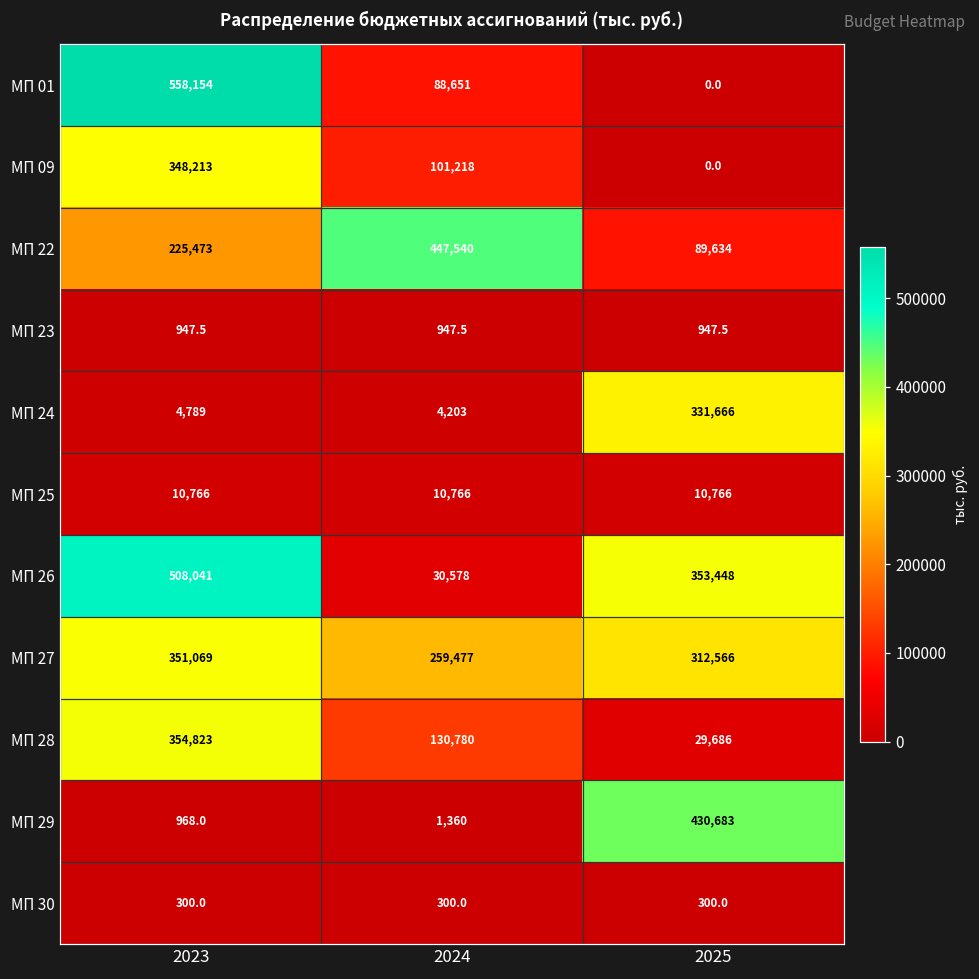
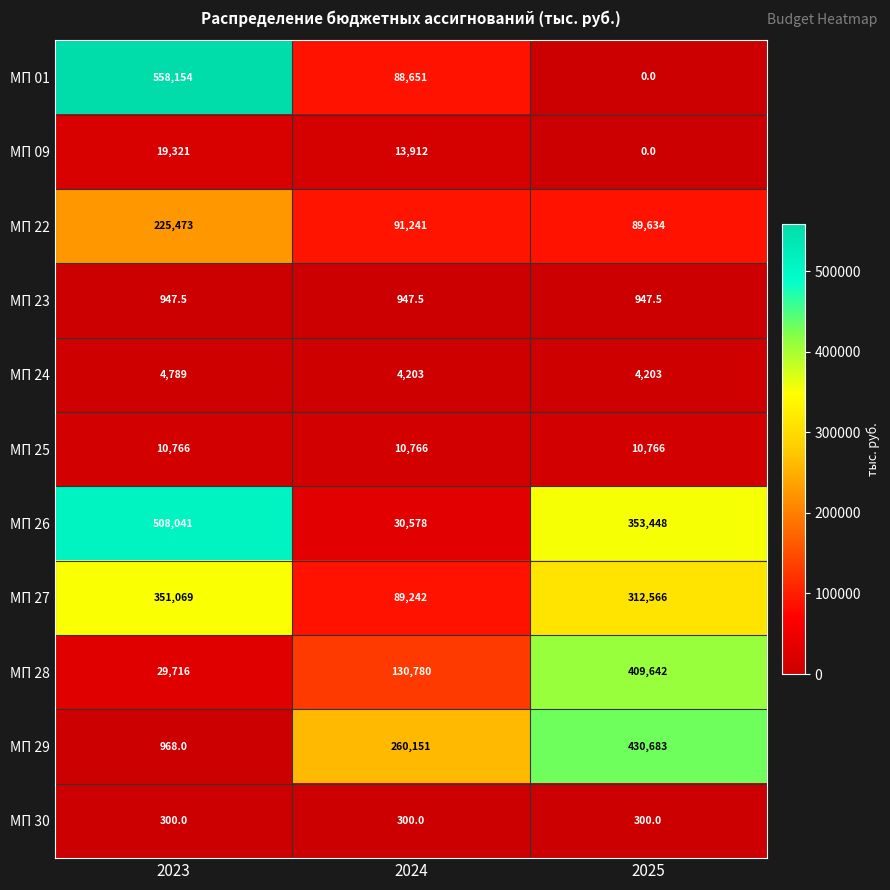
  {
    "МП 01": {
      "2023": "558,154",
      "2024": "88,651",
      "2025": "0.0"
    },
    "МП 09": {
-     "2023": "348,213",
-     "2024": "101,218",
+     "2023": "19,321",
+     "2024": "13,912",
      "2025": "0.0"
    },
    "МП 22": {
      "2023": "225,473",
-     "2024": "447,540",
+     "2024": "91,241",
      "2025": "89,634"
    },
    "МП 23": {
      "2023": "947.5",
      "2024": "947.5",
      "2025": "947.5"
    },
    "МП 24": {
      "2023": "4,789",
      "2024": "4,203",
-     "2025": "331,666"
+     "2025": "4,203"
    },
    "МП 25": {
      "2023": "10,766",
      "2024": "10,766",
      "2025": "10,766"
    },
    "МП 26": {
      "2023": "508,041",
      "2024": "30,578",
      "2025": "353,448"
    },
    "МП 27": {
      "2023": "351,069",
-     "2024": "259,477",
+     "2024": "89,242",
      "2025": "312,566"
    },
    "МП 28": {
-     "2023": "354,823",
+     "2023": "29,716",
      "2024": "130,780",
-     "2025": "29,686"
+     "2025": "409,642"
    },
    "МП 29": {
      "2023": "968.0",
-     "2024": "1,360",
+     "2024": "260,151",
      "2025": "430,683"
    },
    "МП 30": {
      "2023": "300.0",
      "2024": "300.0",
      "2025": "300.0"
    }
  }
